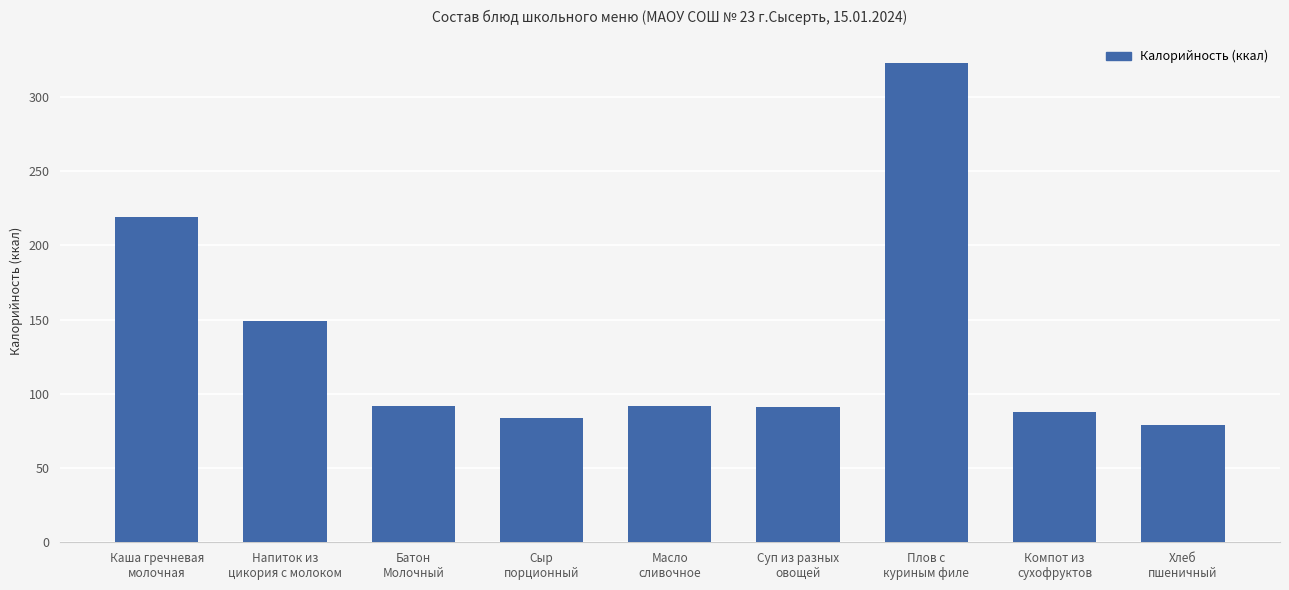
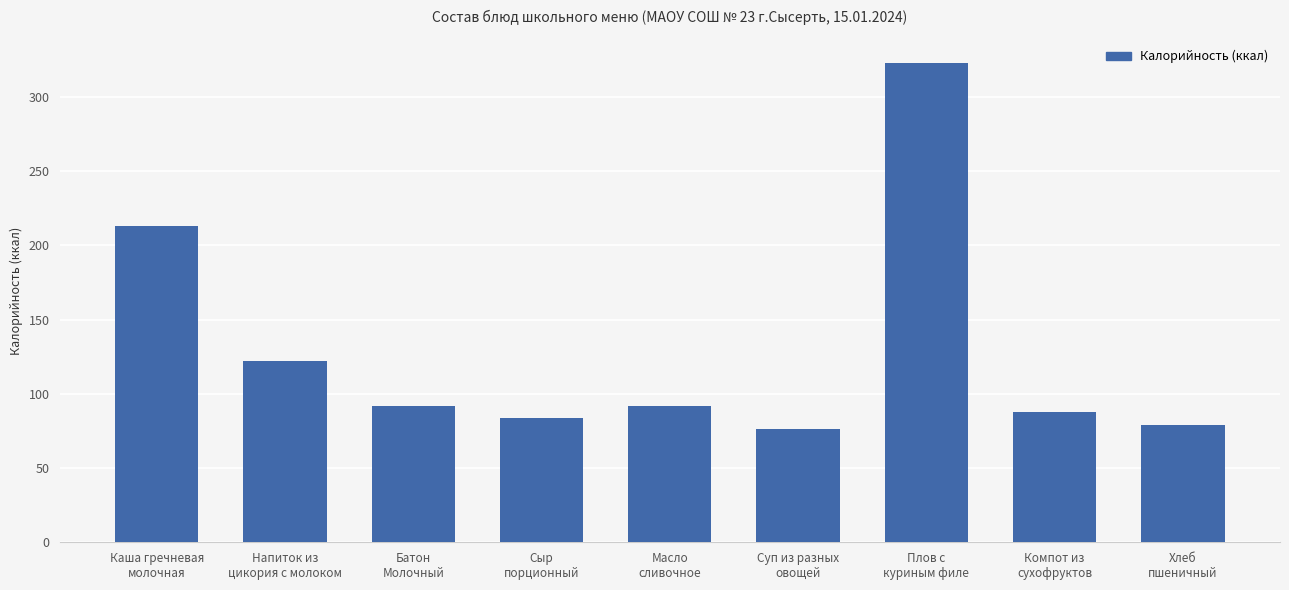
  {
-   "Каша гречневая молочная": 219,
-   "Напиток из цикория с молоком": 149,
+   "Каша гречневая молочная": 213,
+   "Напиток из цикория с молоком": 122,
    "Батон Молочный": 92,
    "Сыр порционный": 84,
    "Масло сливочное": 92,
-   "Суп из разных овощей": 91,
+   "Суп из разных овощей": 76,
    "Плов с куриным филе": 323,
    "Компот из сухофруктов": 88,
    "Хлеб пшеничный": 79
  }
